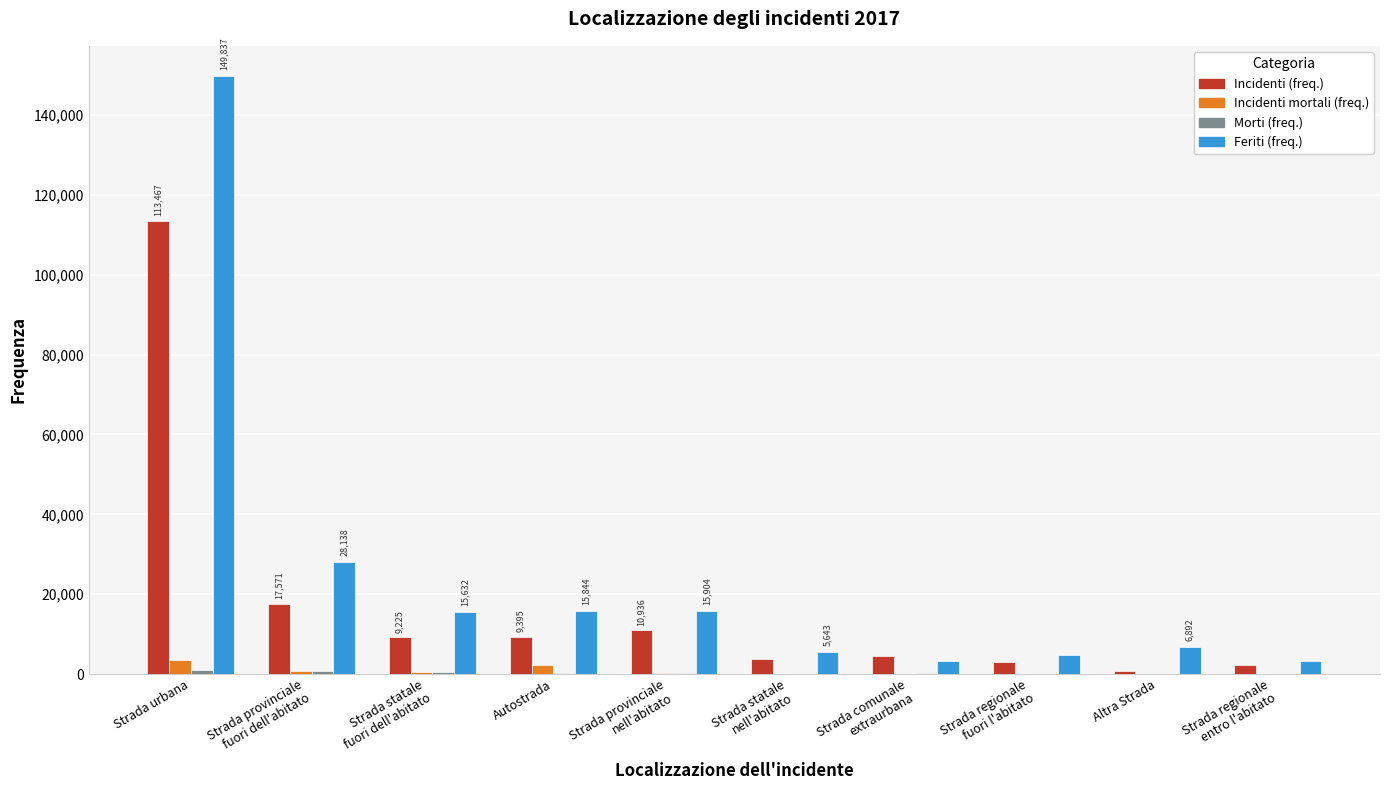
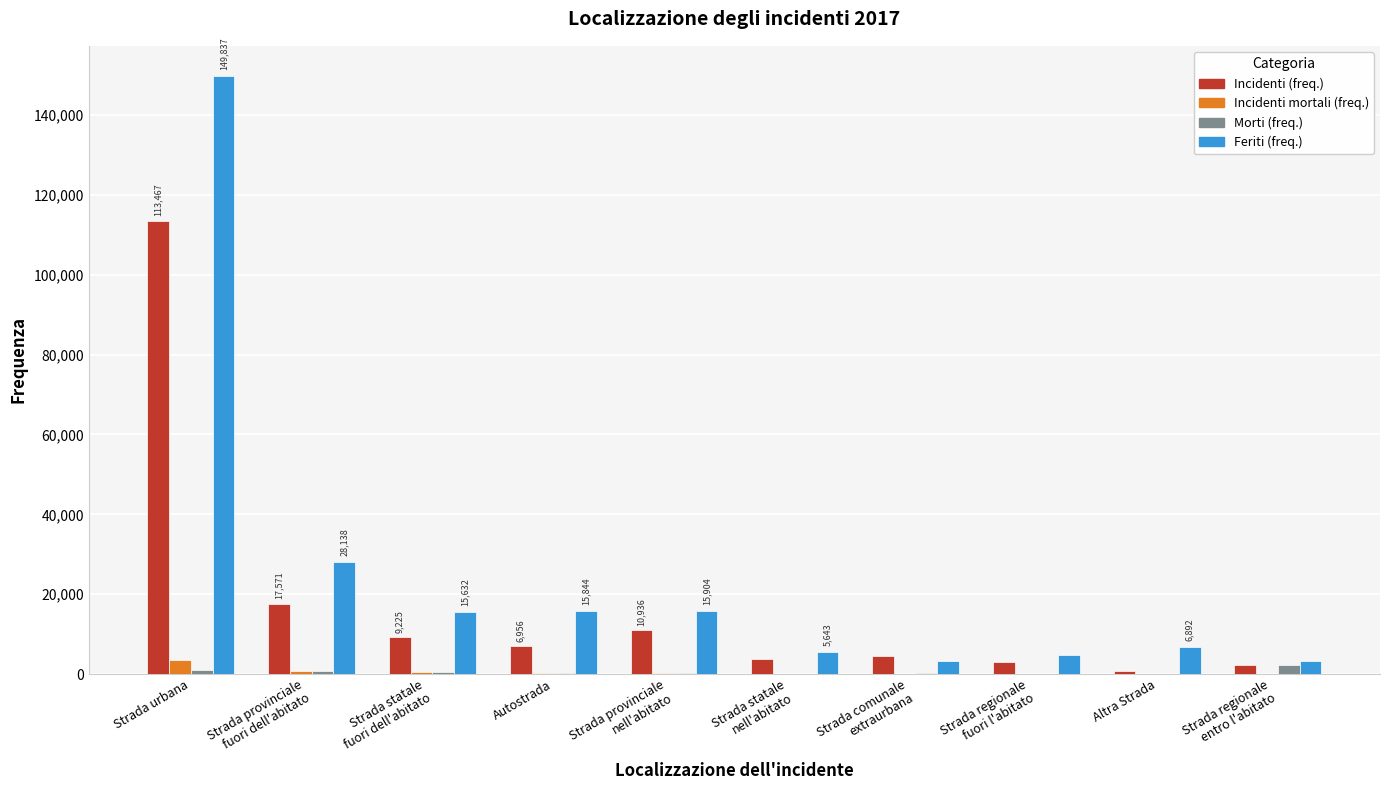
  {
    "Incidenti (freq.)": {
      "Strada urbana": "113,467",
      "Strada provinciale fuori dell'abitato": "17,571",
      "Strada statale fuori dell'abitato": "9,225",
-     "Autostrada": "9,395",
+     "Autostrada": "6,956",
      "Strada provinciale nell'abitato": "10,936"
    },
    "Incidenti mortali (freq.)": {
      "Strada urbana": "4,000",
      "Strada provinciale fuori dell'abitato": "1,000",
-     "Autostrada": "2,000"
+     "Autostrada": "0"
    },
    "Morti (freq.)": {
      "Strada urbana": "1,000",
      "Strada provinciale fuori dell'abitato": "1,000",
-     "Strada regionale entro l'abitato": "0"
+     "Strada regionale entro l'abitato": "2,000"
    },
    "Feriti (freq.)": {
      "Strada urbana": "149,837",
      "Strada provinciale fuori dell'abitato": "28,138",
      "Strada statale fuori dell'abitato": "15,632",
      "Autostrada": "15,844",
      "Strada provinciale nell'abitato": "15,904",
      "Strada statale nell'abitato": "5,643",
      "Altra Strada": "6,892"
    }
  }
